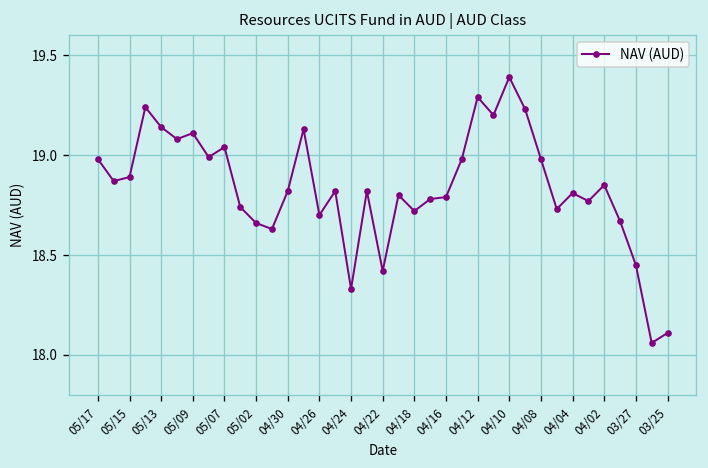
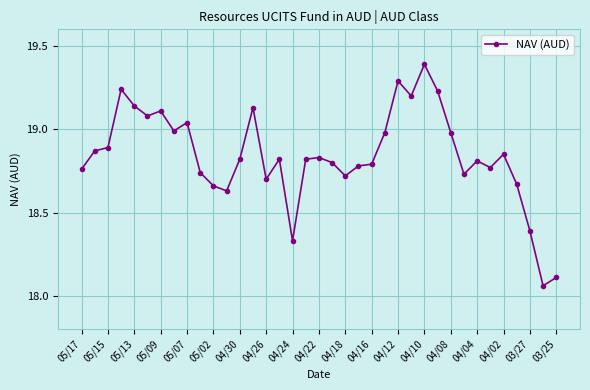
  {
-   "05/17": 18.98,
+   "05/17": 18.76,
    "05/15": 18.89,
    "05/13": 19.14,
    "05/09": 19.11,
    "05/07": 19.04,
    "05/02": 18.66,
    "04/30": 18.82,
    "04/26": 18.70,
    "04/24": 18.33,
-   "04/22": 18.42,
+   "04/22": 18.83,
    "04/18": 18.72,
    "04/16": 18.79,
    "04/12": 19.29,
    "04/10": 19.39,
    "04/08": 18.98,
    "04/04": 18.81,
    "04/02": 18.85,
-   "03/27": 18.45,
+   "03/27": 18.39,
    "03/25": 18.11
  }
